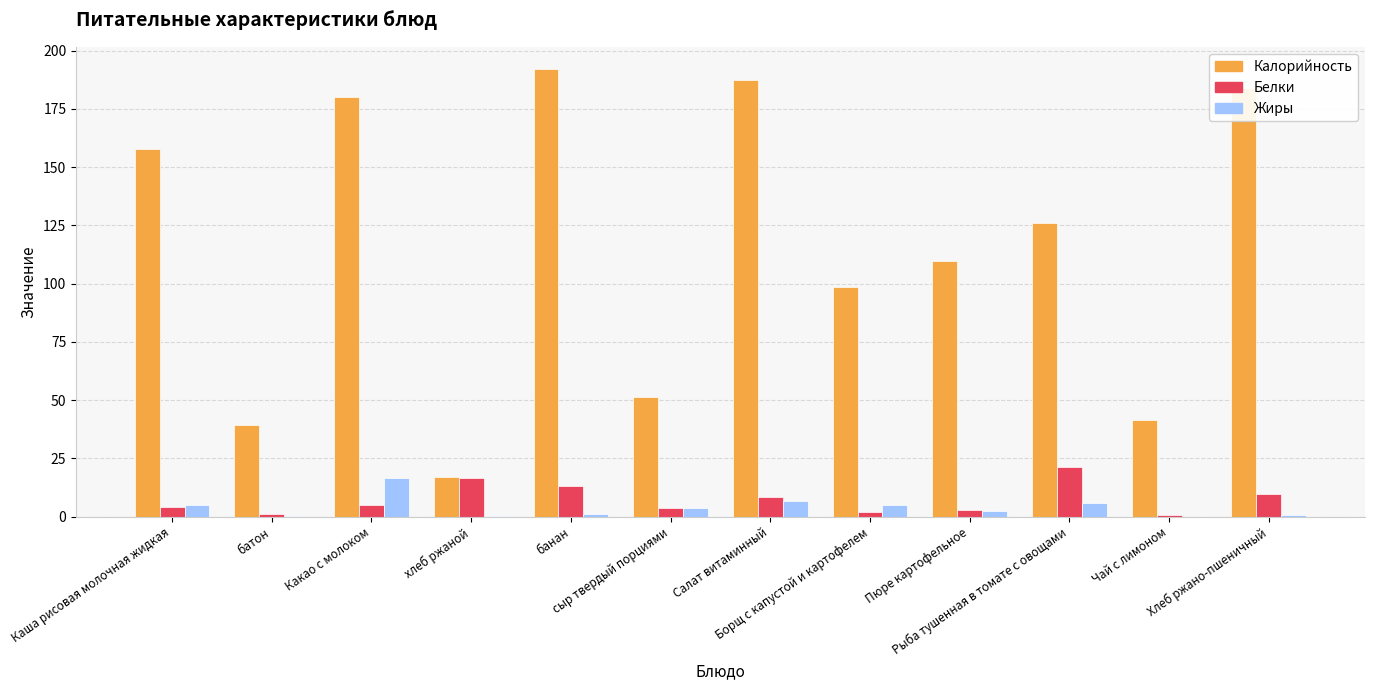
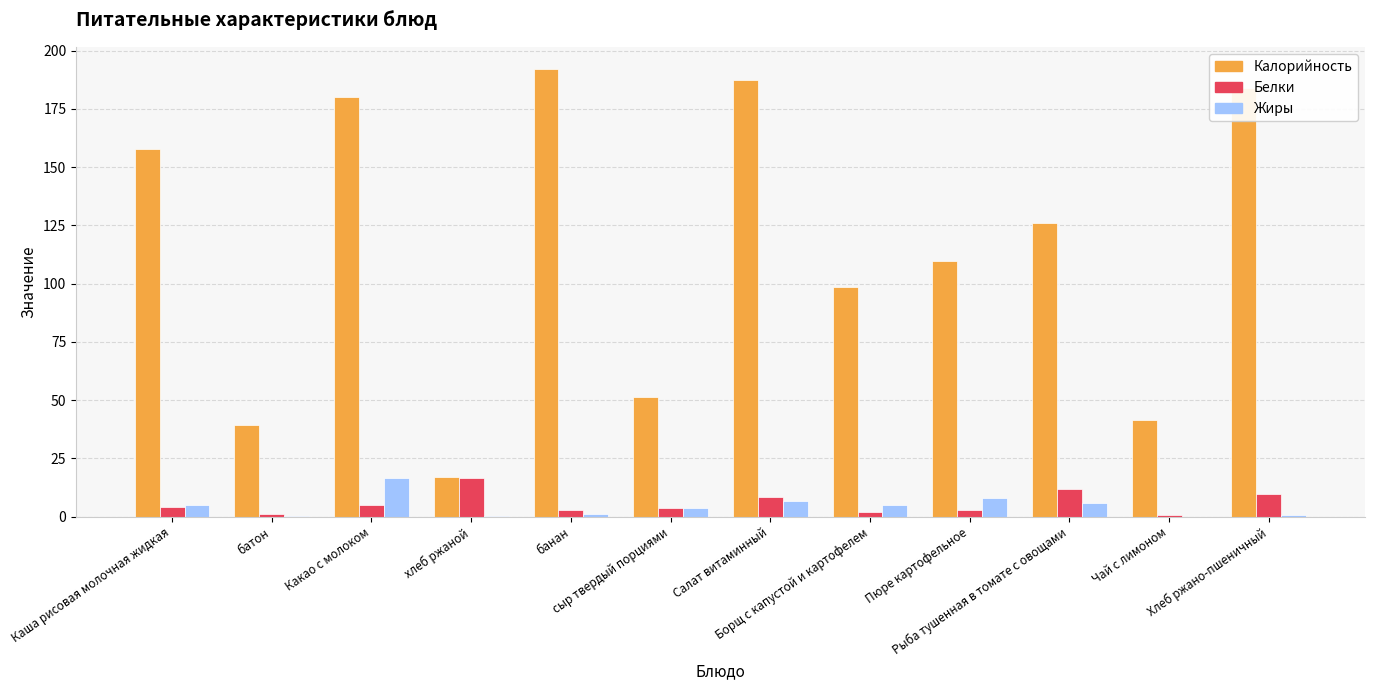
  {
    "Калорийность": {
      "Каша рисовая молочная жидкая": 158,
      "батон": 39,
      "Какао с молоком": 180,
      "хлеб ржаной": 17,
      "банан": 192,
      "сыр твердый порциями": 52,
      "Салат витаминный": 187,
      "Борщ с капустой и картофелем": 98,
      "Пюре картофельное": 110,
      "Рыба тушенная в томате с овощами": 126,
      "Чай с лимоном": 42
    },
    "Белки": {
      "Каша рисовая молочная жидкая": 4,
      "батон": 1,
      "Какао с молоком": 5,
      "хлеб ржаной": 17,
-     "банан": 13,
+     "банан": 3,
      "сыр твердый порциями": 4,
      "Салат витаминный": 8,
      "Борщ с капустой и картофелем": 2,
      "Пюре картофельное": 3,
-     "Рыба тушенная в томате с овощами": 21,
+     "Рыба тушенная в томате с овощами": 12,
      "Хлеб ржано-пшеничный": 10
    },
    "Жиры": {
      "Каша рисовая молочная жидкая": 5,
      "Какао с молоком": 17,
      "сыр твердый порциями": 4,
      "Салат витаминный": 7,
      "Борщ с капустой и картофелем": 5,
-     "Пюре картофельное": 2,
+     "Пюре картофельное": 8,
      "Рыба тушенная в томате с овощами": 6,
      "Чай с лимоном": 0
    }
  }
